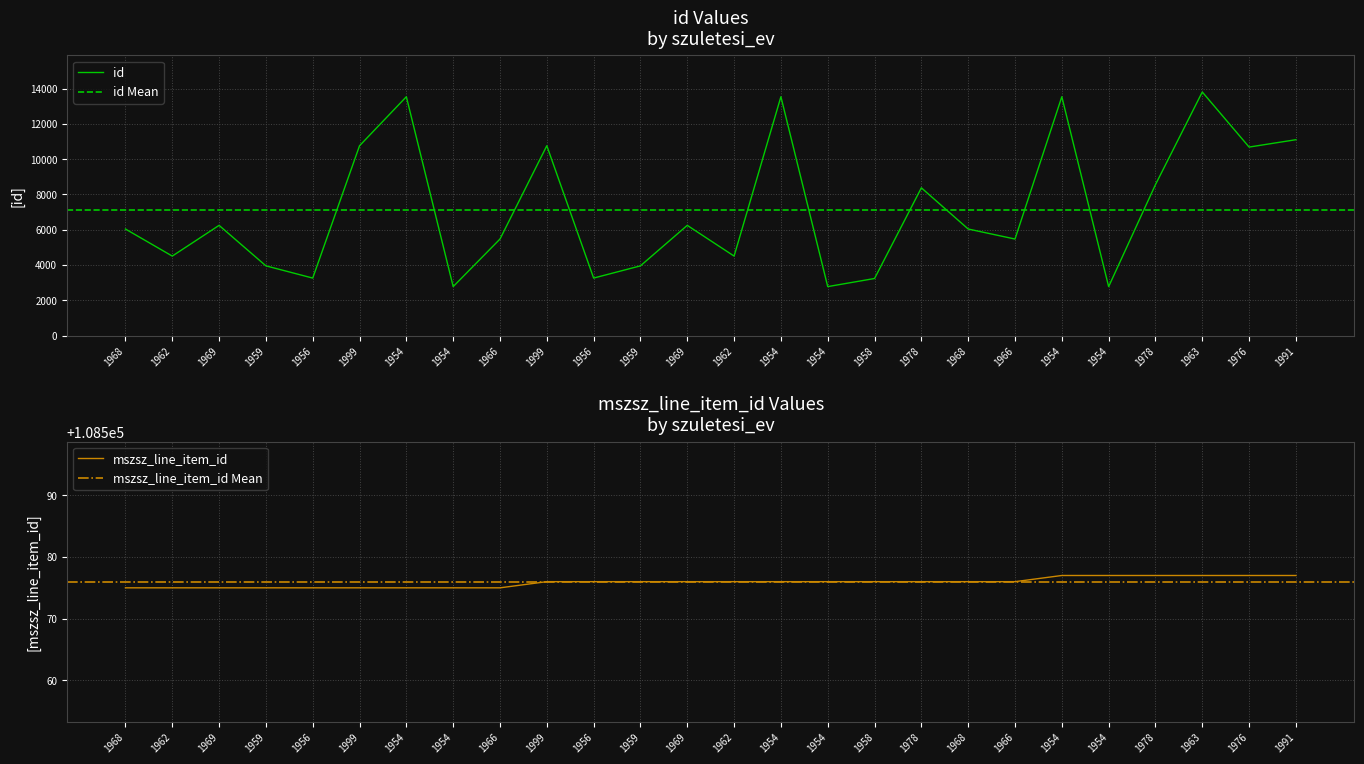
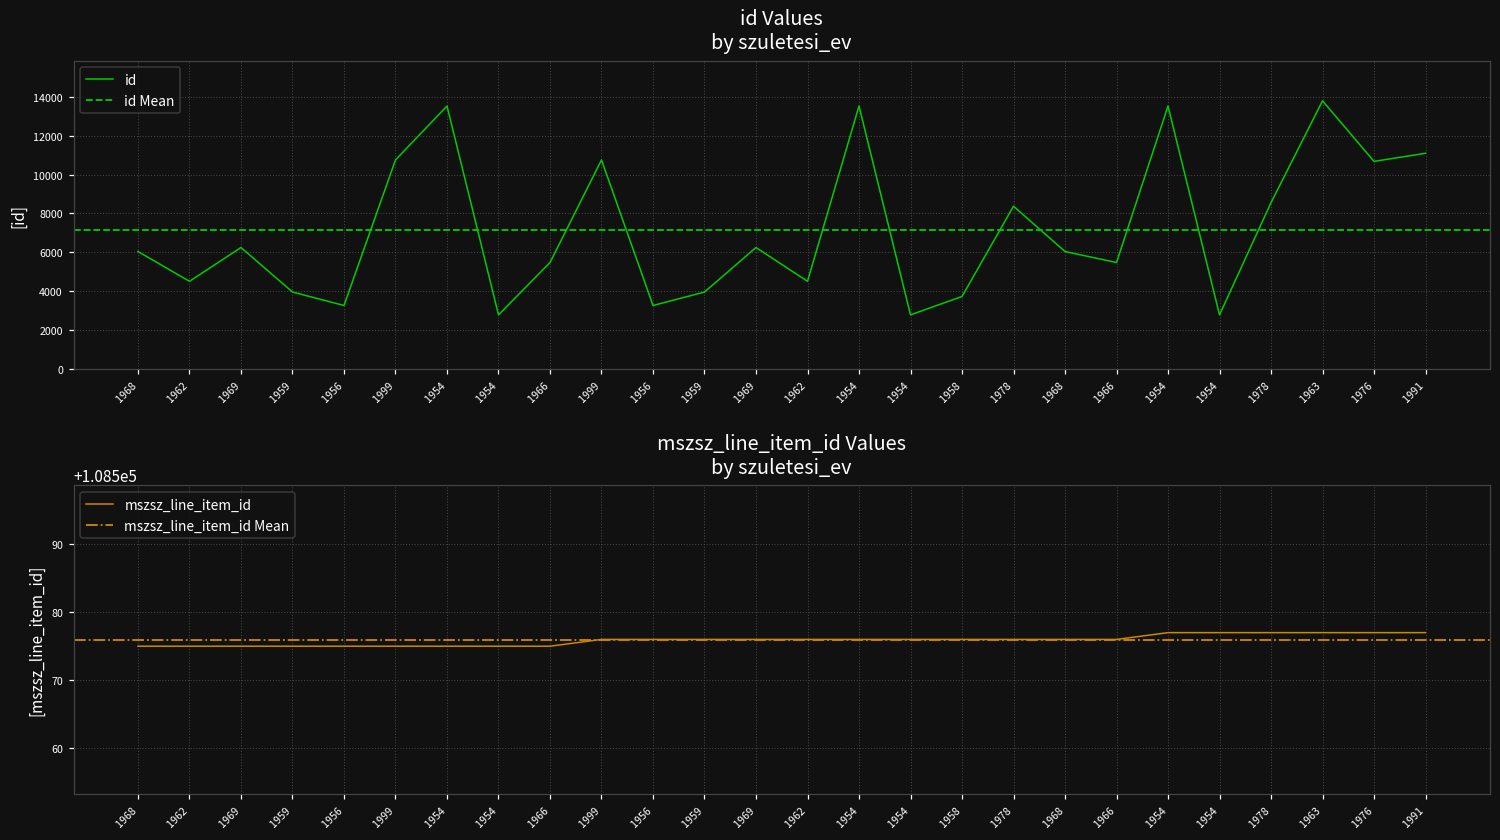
  {
    "id Values by szuletesi_ev": {
-     "1958": 3200,
+     "1958": 3700,
      "1963": 13800,
      "1976": 10700,
      "1991": 11100
    },
    "mszsz_line_item_id Values by szuletesi_ev": {
      "1958": 108576,
      "1963": 108577,
      "1976": 108577,
      "1991": 108577
    }
  }
